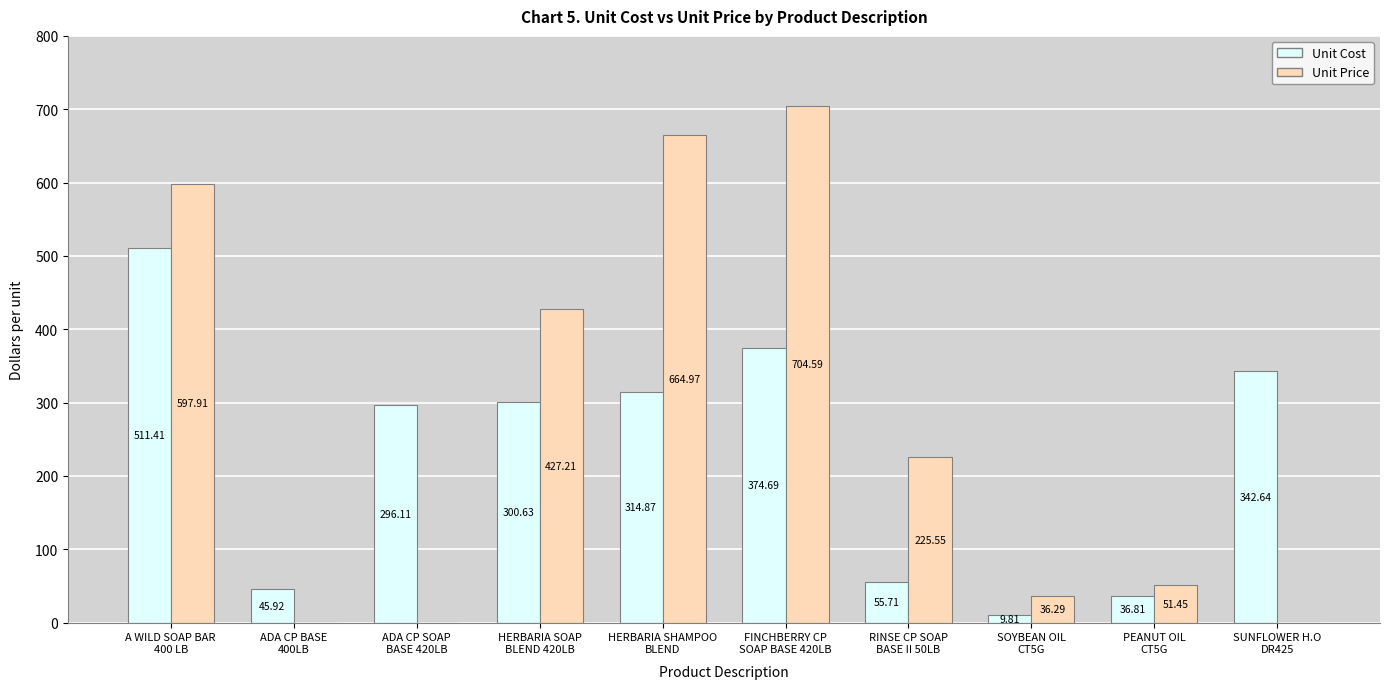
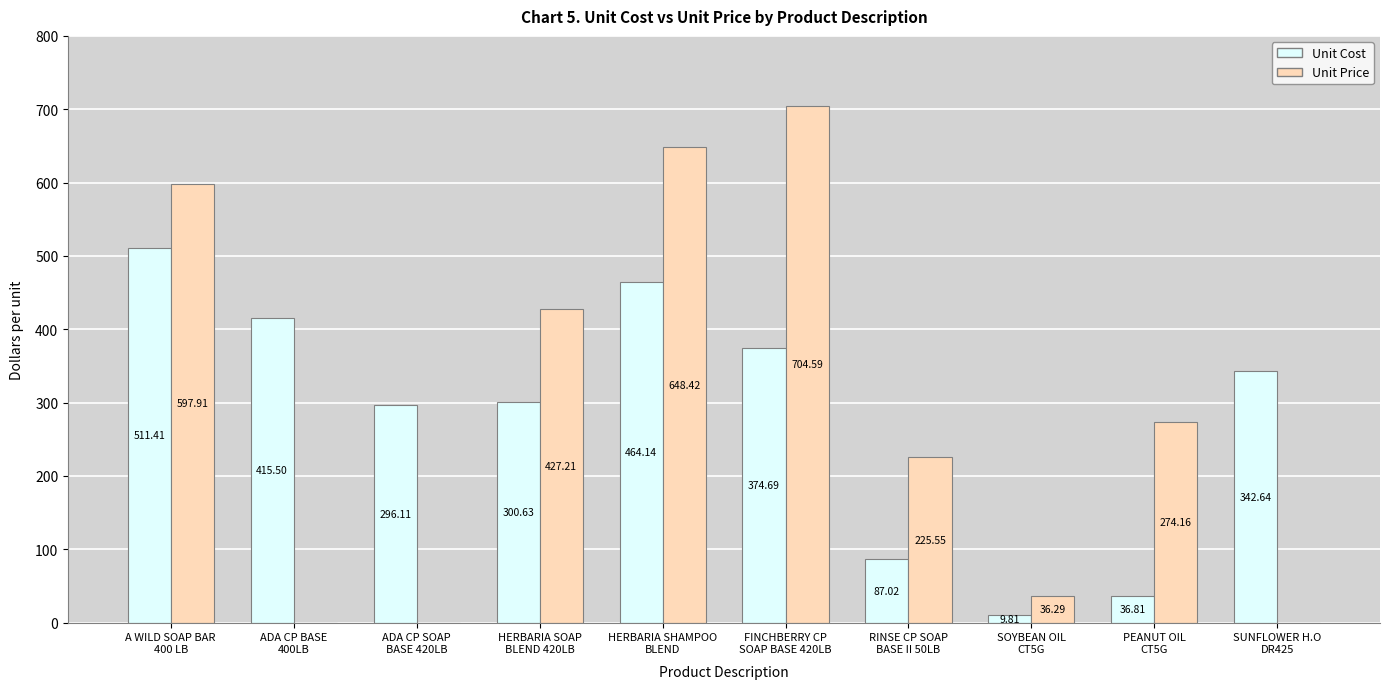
  {
    "Unit Cost": {
      "A WILD SOAP BAR 400 LB": 511.41,
-     "ADA CP BASE 400LB": 45.92,
+     "ADA CP BASE 400LB": 415.50,
      "ADA CP SOAP BASE 420LB": 296.11,
      "HERBARIA SOAP BLEND 420LB": 300.63,
-     "HERBARIA SHAMPOO BLEND": 314.87,
+     "HERBARIA SHAMPOO BLEND": 464.14,
      "FINCHBERRY CP SOAP BASE 420LB": 374.69,
-     "RINSE CP SOAP BASE II 50LB": 55.71,
+     "RINSE CP SOAP BASE II 50LB": 87.02,
      "SOYBEAN OIL CT5G": 9.81,
      "PEANUT OIL CT5G": 36.81,
      "SUNFLOWER H.O DR425": 342.64
    },
    "Unit Price": {
      "A WILD SOAP BAR 400 LB": 597.91,
      "HERBARIA SOAP BLEND 420LB": 427.21,
-     "HERBARIA SHAMPOO BLEND": 664.97,
+     "HERBARIA SHAMPOO BLEND": 648.42,
      "FINCHBERRY CP SOAP BASE 420LB": 704.59,
      "RINSE CP SOAP BASE II 50LB": 225.55,
      "SOYBEAN OIL CT5G": 36.29,
-     "PEANUT OIL CT5G": 51.45
+     "PEANUT OIL CT5G": 274.16
    }
  }
